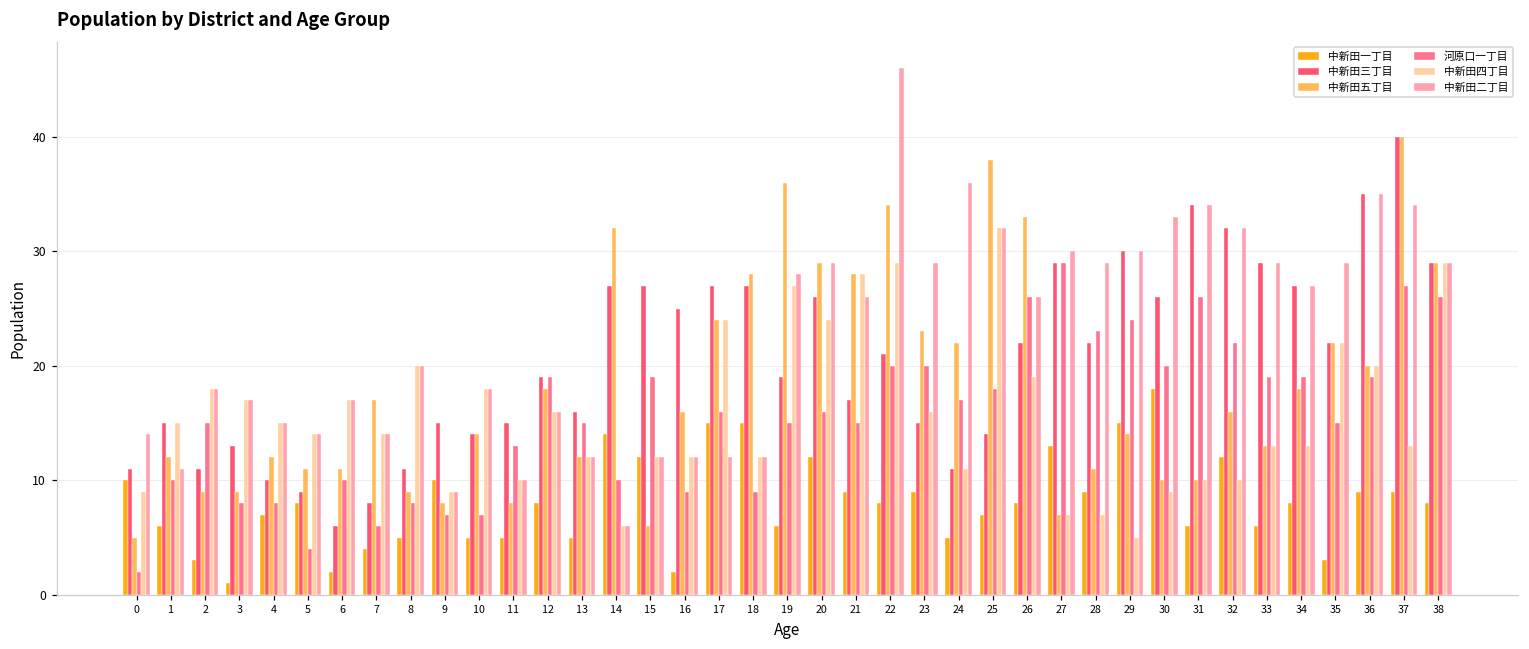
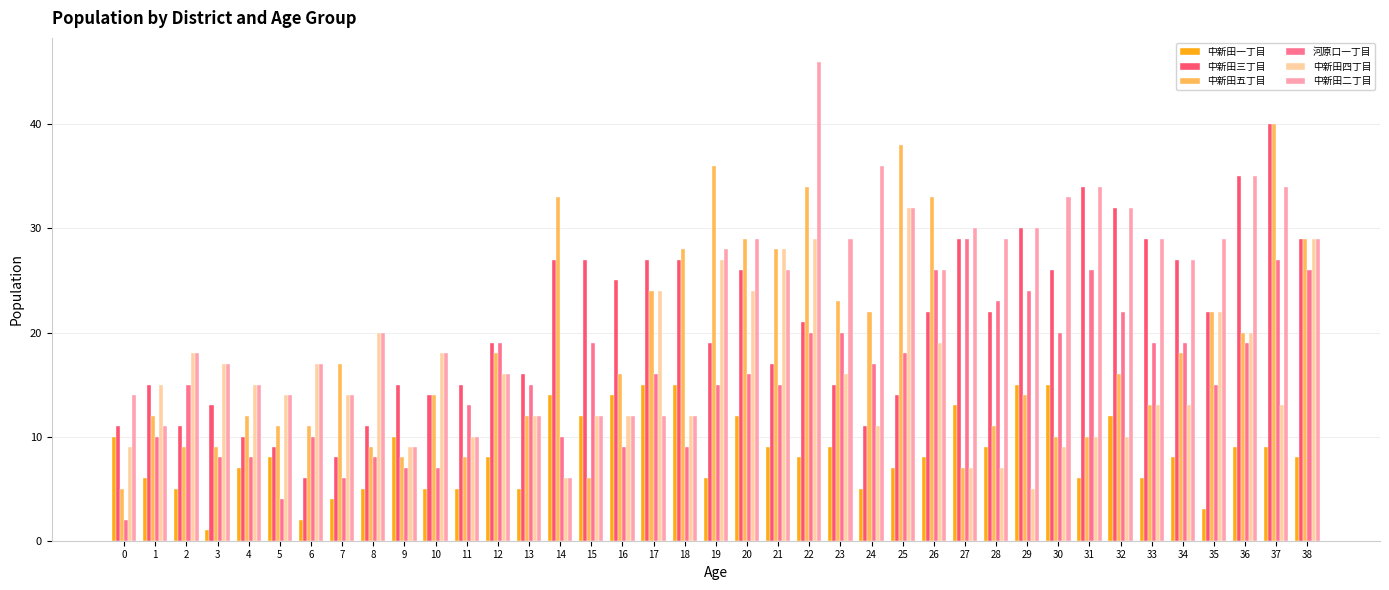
  {
    "中新田一丁目": {
      "0": 10,
      "1": 6,
-     "2": 3,
+     "2": 5,
      "3": 1,
      "4": 7,
      "5": 8,
      "6": 2,
      "7": 4,
      "8": 5,
      "9": 10,
      "10": 5,
      "11": 5,
      "12": 8,
      "13": 5,
      "14": 14,
      "15": 12,
-     "16": 2,
+     "16": 14,
      "17": 15,
      "18": 15,
      "19": 6,
      "20": 12,
      "21": 9,
      "22": 8,
      "23": 9,
      "24": 5,
      "25": 7,
      "26": 8,
      "27": 13,
      "28": 9,
      "29": 15,
-     "30": 18,
+     "30": 15,
      "31": 6,
      "32": 12,
      "33": 6,
      "34": 8,
      "35": 3,
      "36": 9,
      "37": 9,
      "38": 8
    },
    "中新田五丁目": {
      "0": 5,
      "1": 12,
      "2": 9,
      "3": 9,
      "4": 12,
      "5": 11,
      "6": 11,
      "7": 17,
      "8": 9,
      "9": 8,
      "10": 14,
      "11": 8,
      "12": 18,
      "13": 12,
-     "14": 32,
+     "14": 33,
      "15": 6,
      "16": 16,
      "17": 24,
      "18": 28,
      "19": 36,
      "20": 29,
      "21": 28,
      "22": 34,
      "23": 23,
      "24": 22,
      "25": 38,
      "26": 33,
      "27": 7,
      "28": 11,
      "29": 14,
      "30": 10,
      "31": 10,
      "32": 16,
      "33": 13,
      "34": 18,
      "35": 22,
      "36": 20,
      "37": 40,
      "38": 29
    }
  }
